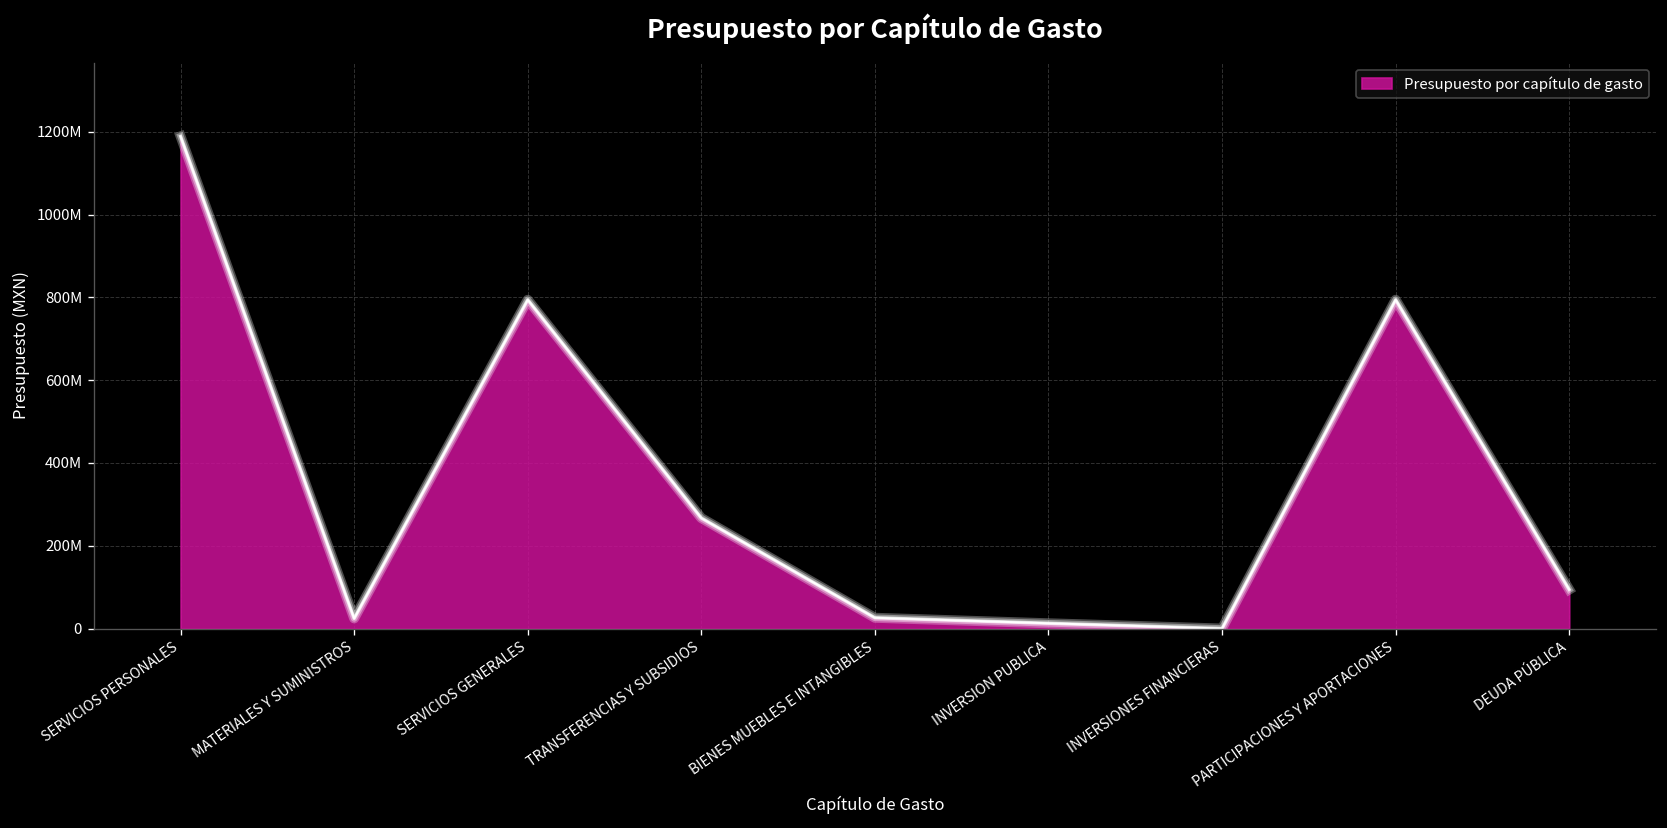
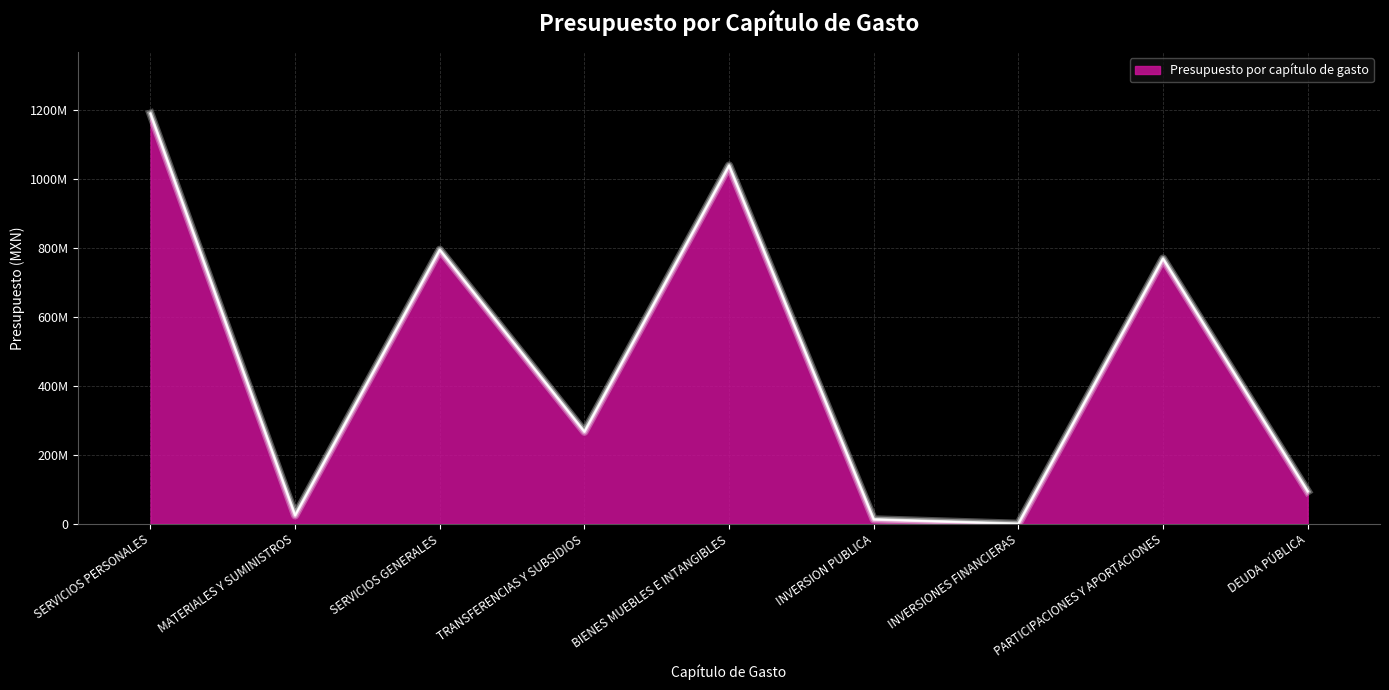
  {
    "SERVICIOS PERSONALES": 1190000000,
    "MATERIALES Y SUMINISTROS": 20000000,
    "SERVICIOS GENERALES": 790000000,
    "TRANSFERENCIAS Y SUBSIDIOS": 270000000,
-   "BIENES MUEBLES E INTANGIBLES": 30000000,
+   "BIENES MUEBLES E INTANGIBLES": 1040000000,
    "INVERSION PUBLICA": 10000000,
    "INVERSIONES FINANCIERAS": 0,
-   "PARTICIPACIONES Y APORTACIONES": 790000000,
+   "PARTICIPACIONES Y APORTACIONES": 770000000,
    "DEUDA PÚBLICA": 90000000
  }
